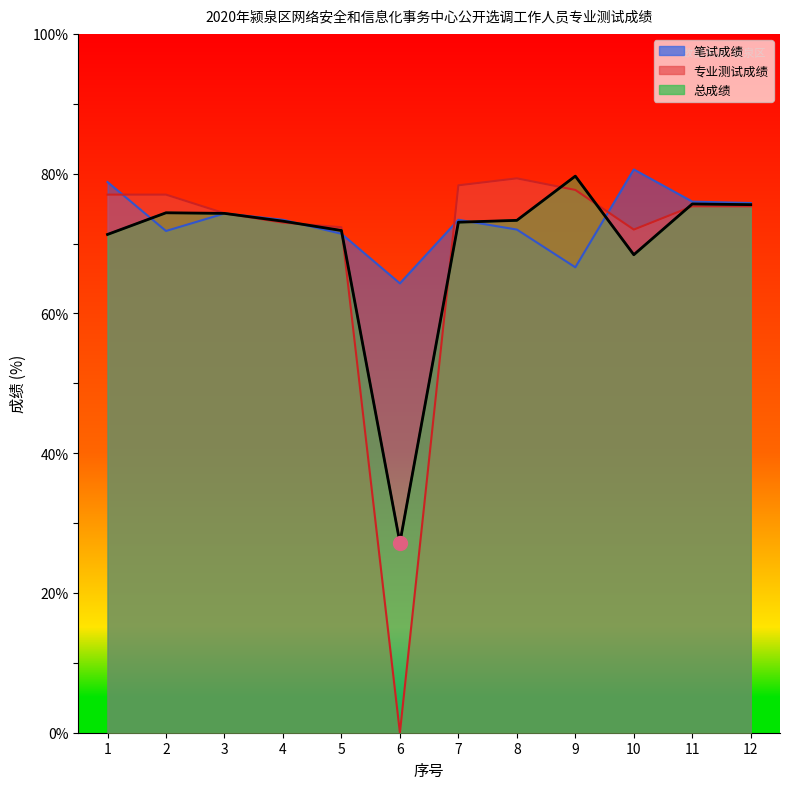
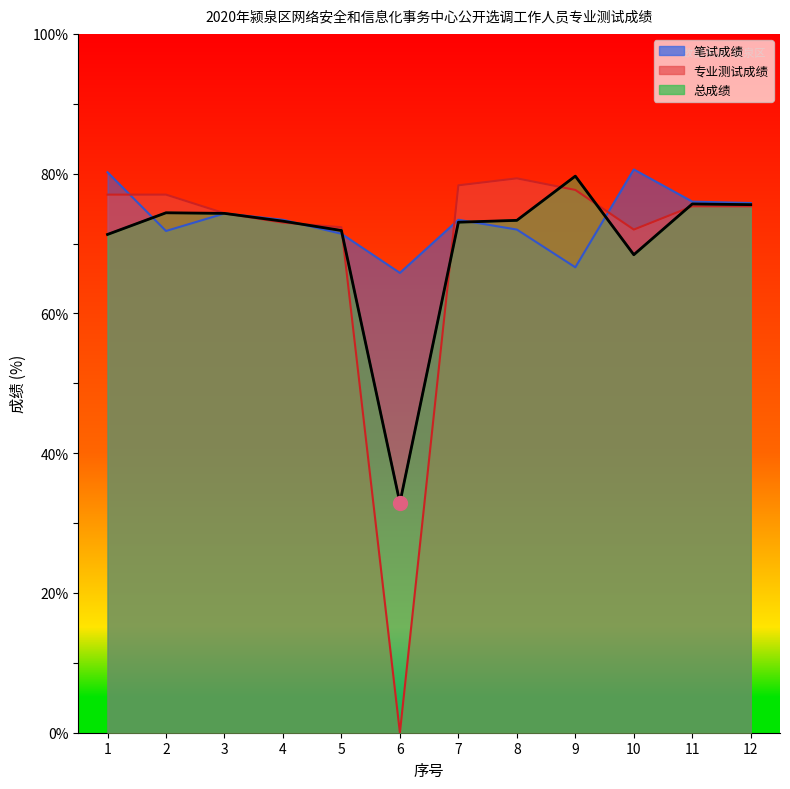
  {
    "笔试成绩": {
-     "1": "79%",
+     "1": "80%",
      "2": "72%",
      "5": "71%",
-     "6": "64%",
+     "6": "66%",
      "8": "72%",
      "9": "67%",
      "10": "81%"
    },
    "总成绩": {
      "1": "71%",
      "2": "74%",
      "5": "72%",
-     "6": "27%",
+     "6": "33%",
      "8": "73%",
      "9": "80%",
      "10": "68%"
    }
  }
